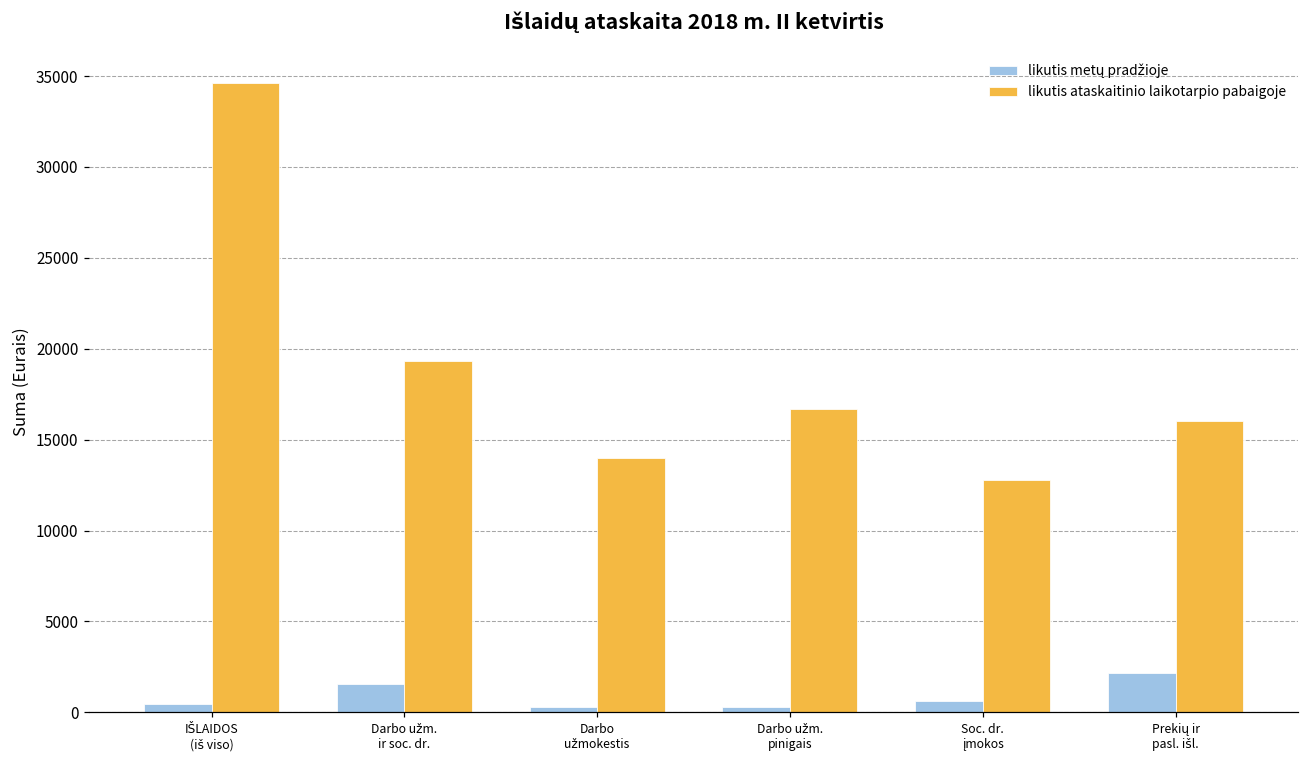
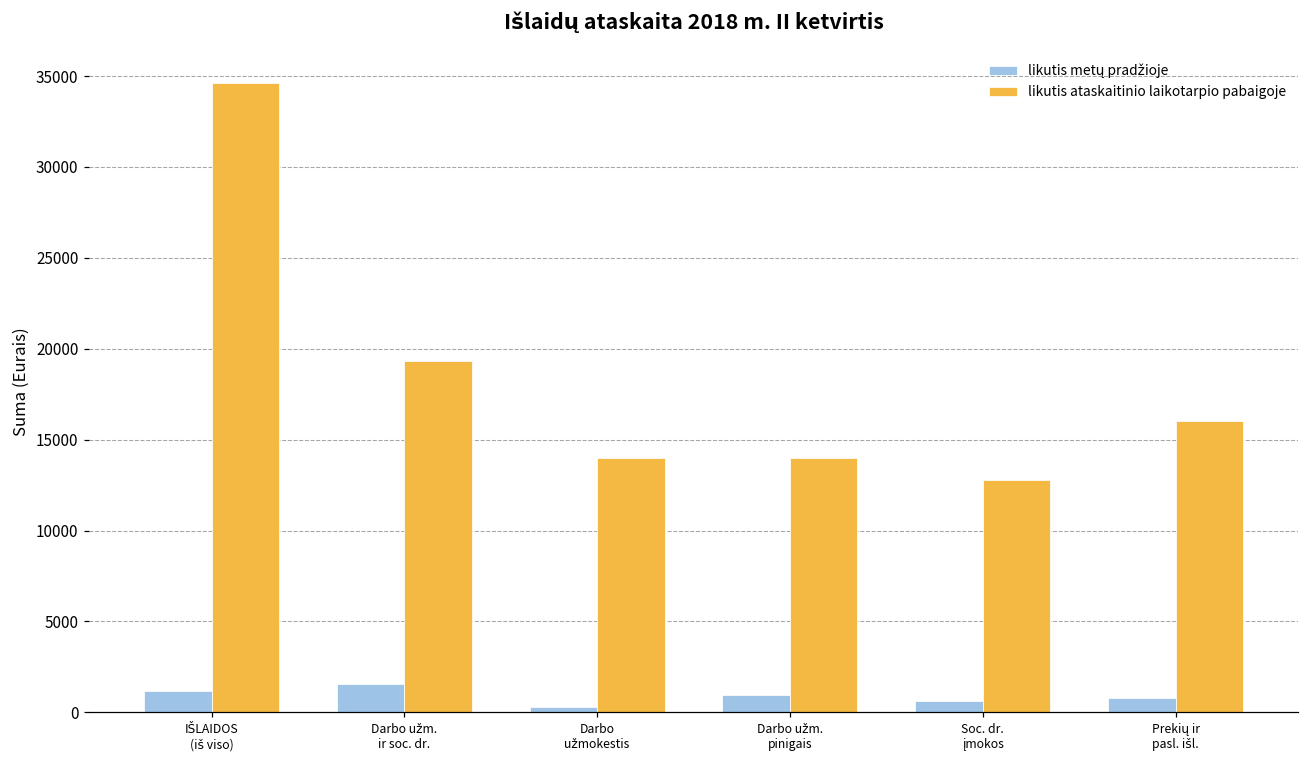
  {
    "likutis metų pradžioje": {
-     "IŠLAIDOS (iš viso)": 500,
+     "IŠLAIDOS (iš viso)": 1200,
      "Darbo užm. ir soc. dr.": 1600,
      "Darbo užmokestis": 300,
-     "Darbo užm. pinigais": 300,
+     "Darbo užm. pinigais": 1000,
      "Soc. dr. įmokos": 600,
-     "Prekių ir pasl. išl.": 2200
+     "Prekių ir pasl. išl.": 800
    },
    "likutis ataskaitinio laikotarpio pabaigoje": {
      "IŠLAIDOS (iš viso)": 34600,
      "Darbo užm. ir soc. dr.": 19300,
      "Darbo užmokestis": 14000,
-     "Darbo užm. pinigais": 16700,
+     "Darbo užm. pinigais": 14000,
      "Soc. dr. įmokos": 12800,
      "Prekių ir pasl. išl.": 16000
    }
  }
